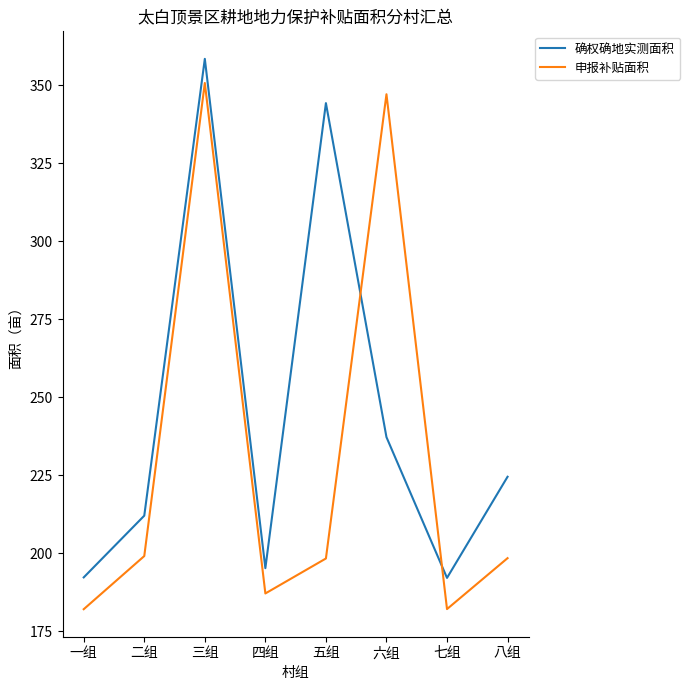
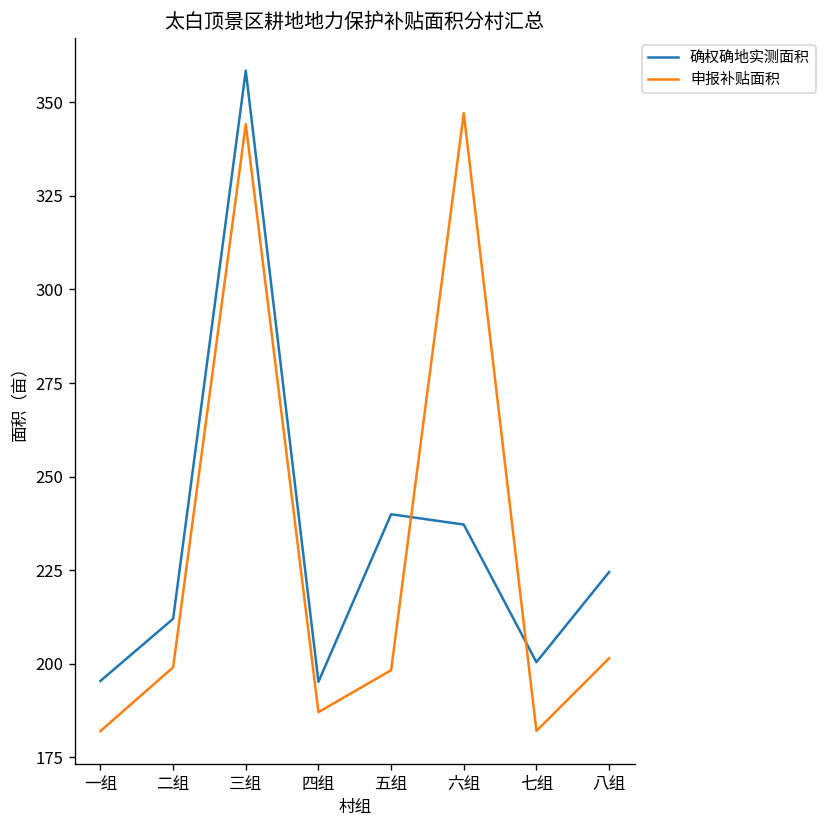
  {
    "确权确地实测面积": {
-     "一组": 192,
+     "一组": 195,
      "二组": 212,
      "三组": 358,
      "四组": 195,
-     "五组": 344,
+     "五组": 240,
      "六组": 237,
-     "七组": 192,
+     "七组": 200,
      "八组": 224
    },
    "申报补贴面积": {
      "一组": 182,
      "二组": 199,
-     "三组": 351,
+     "三组": 344,
      "四组": 187,
      "五组": 198,
      "六组": 347,
      "七组": 182,
-     "八组": 198
+     "八组": 201
    }
  }
